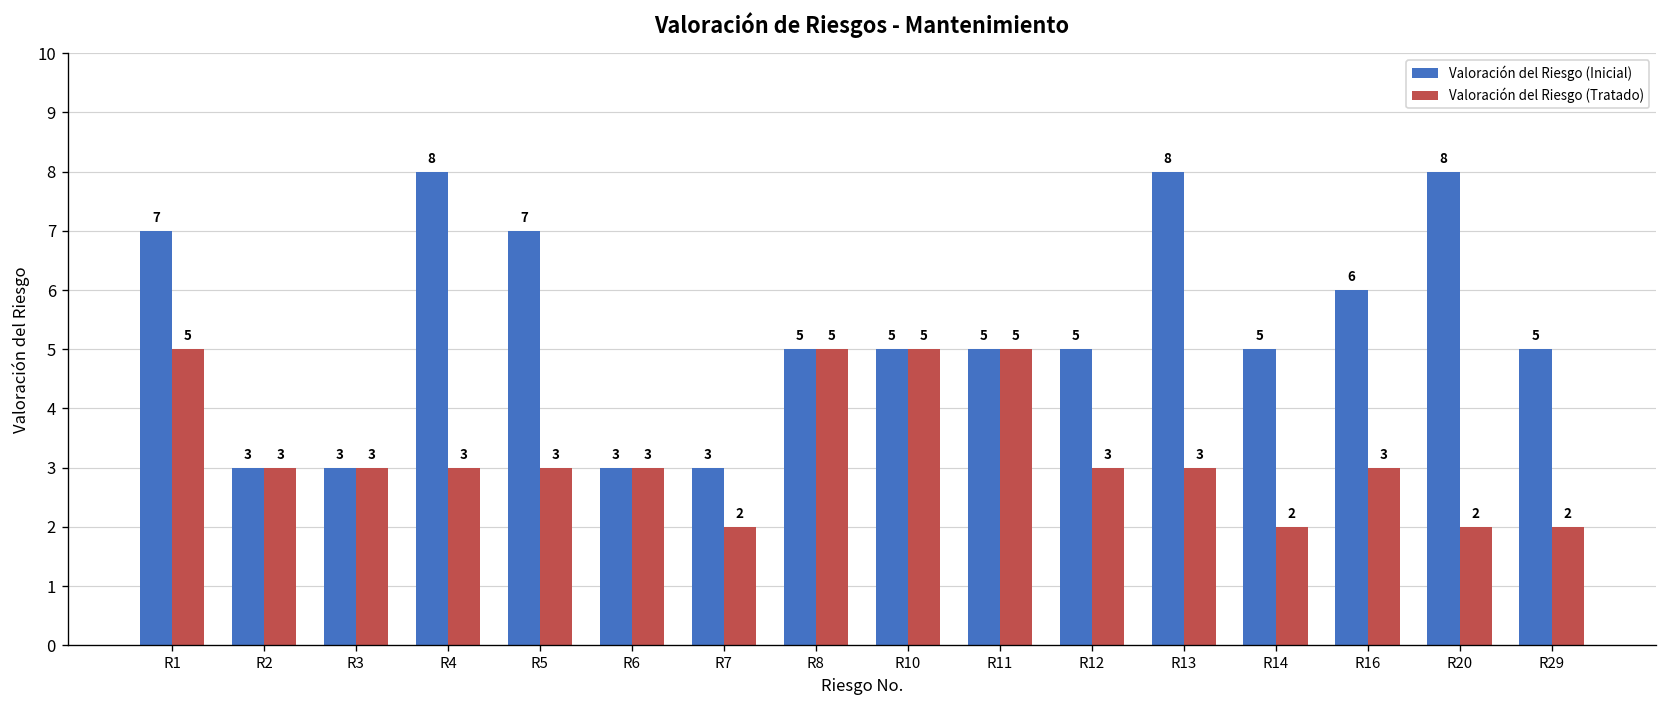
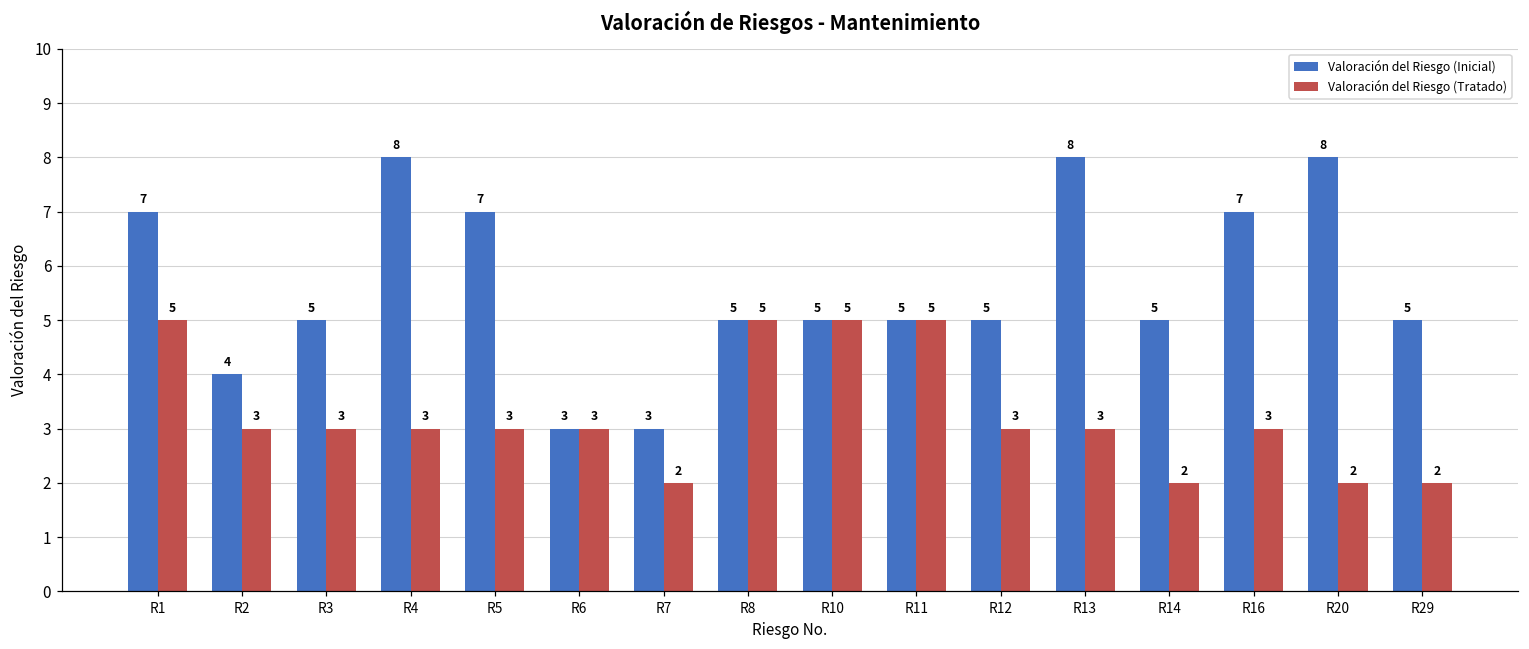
  {
    "Valoración del Riesgo (Inicial)": {
      "R1": 7,
-     "R2": 3,
-     "R3": 3,
+     "R2": 4,
+     "R3": 5,
      "R4": 8,
      "R5": 7,
      "R6": 3,
      "R7": 3,
      "R8": 5,
      "R10": 5,
      "R11": 5,
      "R12": 5,
      "R13": 8,
      "R14": 5,
-     "R16": 6,
+     "R16": 7,
      "R20": 8,
      "R29": 5
    },
    "Valoración del Riesgo (Tratado)": {
      "R1": 5,
      "R2": 3,
      "R3": 3,
      "R4": 3,
      "R5": 3,
      "R6": 3,
      "R7": 2,
      "R8": 5,
      "R10": 5,
      "R11": 5,
      "R12": 3,
      "R13": 3,
      "R14": 2,
      "R16": 3,
      "R20": 2,
      "R29": 2
    }
  }
